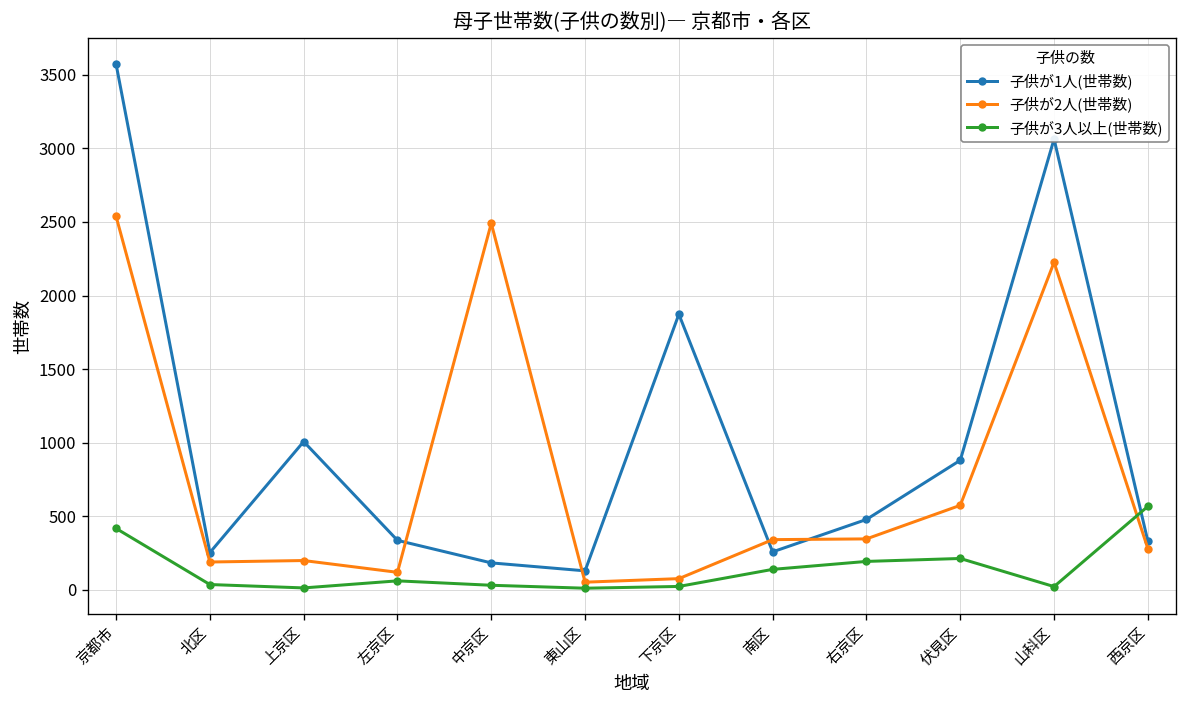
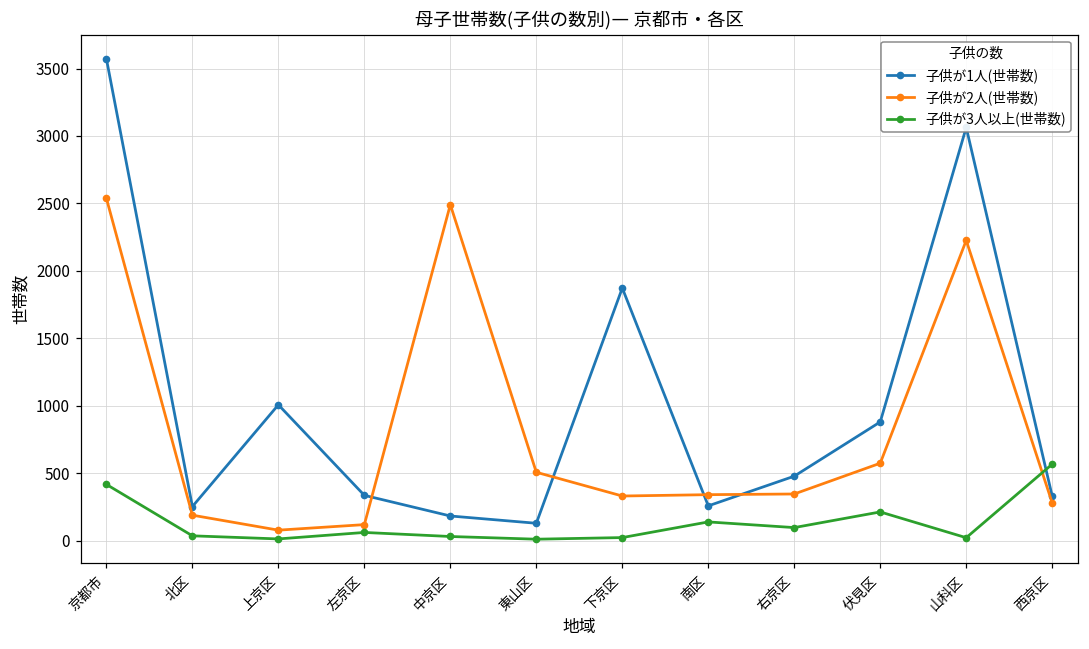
  {
    "子供が1人(世帯数)": {
      "京都市": 3570,
      "北区": 250,
      "上京区": 1010,
      "左京区": 340,
      "中京区": 180,
      "東山区": 130,
      "下京区": 1870,
      "南区": 260,
      "右京区": 480,
      "伏見区": 880,
      "西京区": 330
    },
    "子供が2人(世帯数)": {
      "京都市": 2540,
      "北区": 190,
-     "上京区": 200,
+     "上京区": 80,
      "左京区": 120,
      "中京区": 2490,
-     "東山区": 50,
-     "下京区": 80,
+     "東山区": 510,
+     "下京区": 330,
      "南区": 340,
      "右京区": 350,
      "伏見区": 580,
      "山科区": 2230,
      "西京区": 280
    },
    "子供が3人以上(世帯数)": {
      "京都市": 420,
      "北区": 40,
      "上京区": 10,
      "左京区": 60,
      "中京区": 30,
      "東山区": 10,
      "下京区": 20,
      "南区": 140,
-     "右京区": 190,
+     "右京区": 100,
      "伏見区": 210,
      "山科区": 20,
      "西京区": 570
    }
  }
